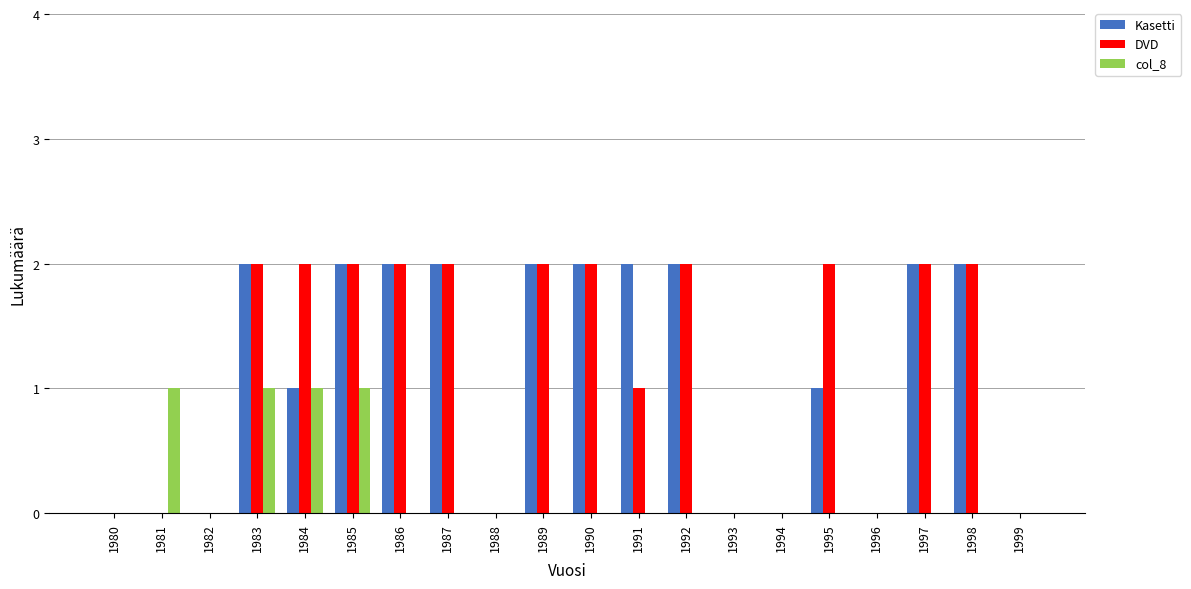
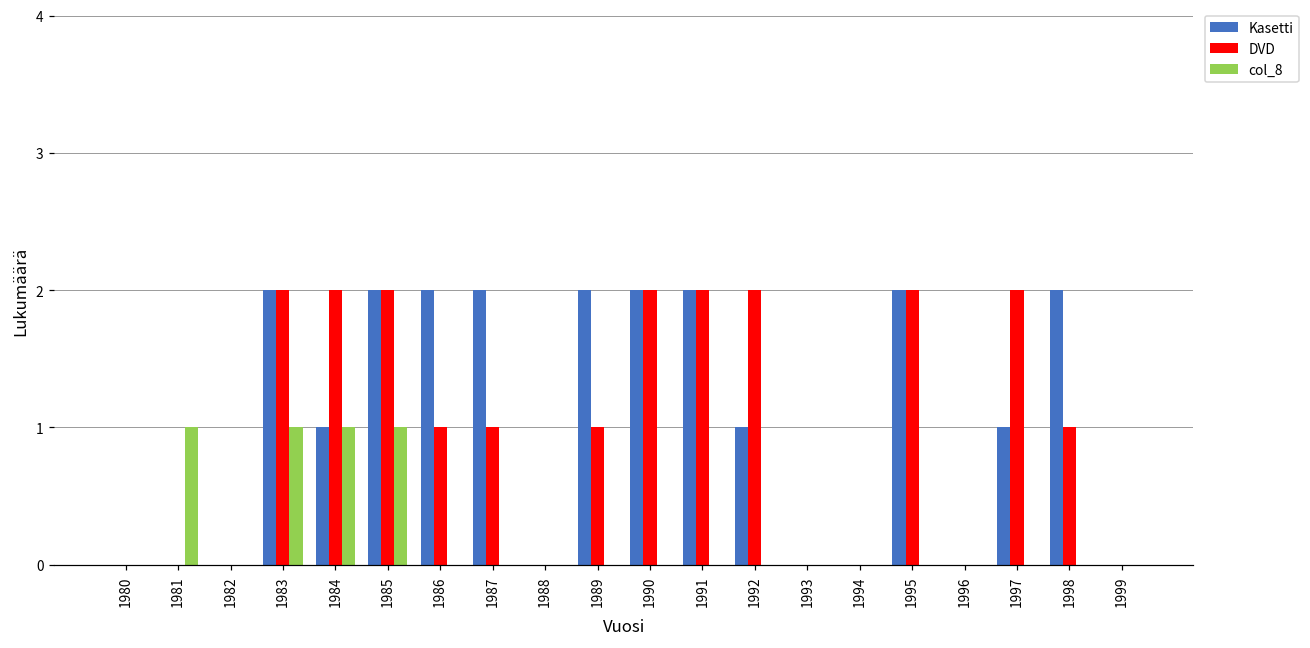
  {
    "Kasetti": {
      "1980": 0,
      "1981": 0,
      "1982": 0,
      "1983": 2,
      "1984": 1,
      "1985": 2,
      "1986": 2,
      "1987": 2,
      "1988": 0,
      "1989": 2,
      "1990": 2,
      "1991": 2,
-     "1992": 2,
+     "1992": 1,
      "1993": 0,
      "1994": 0,
-     "1995": 1,
+     "1995": 2,
      "1996": 0,
-     "1997": 2,
+     "1997": 1,
      "1998": 2,
      "1999": 0
    },
    "DVD": {
      "1980": 0,
      "1981": 0,
      "1982": 0,
      "1983": 2,
      "1984": 2,
      "1985": 2,
-     "1986": 2,
-     "1987": 2,
+     "1986": 1,
+     "1987": 1,
      "1988": 0,
-     "1989": 2,
+     "1989": 1,
      "1990": 2,
-     "1991": 1,
+     "1991": 2,
      "1992": 2,
      "1993": 0,
      "1994": 0,
      "1995": 2,
      "1996": 0,
      "1997": 2,
-     "1998": 2,
+     "1998": 1,
      "1999": 0
    },
    "col_8": {
      "1980": 0,
      "1981": 1,
      "1982": 0,
      "1983": 1,
      "1984": 1,
      "1985": 1,
      "1986": 0,
      "1987": 0,
      "1988": 0,
      "1989": 0,
      "1990": 0,
      "1991": 0,
      "1992": 0,
      "1993": 0,
      "1994": 0,
      "1995": 0,
      "1996": 0,
      "1997": 0,
      "1998": 0,
      "1999": 0
    }
  }
